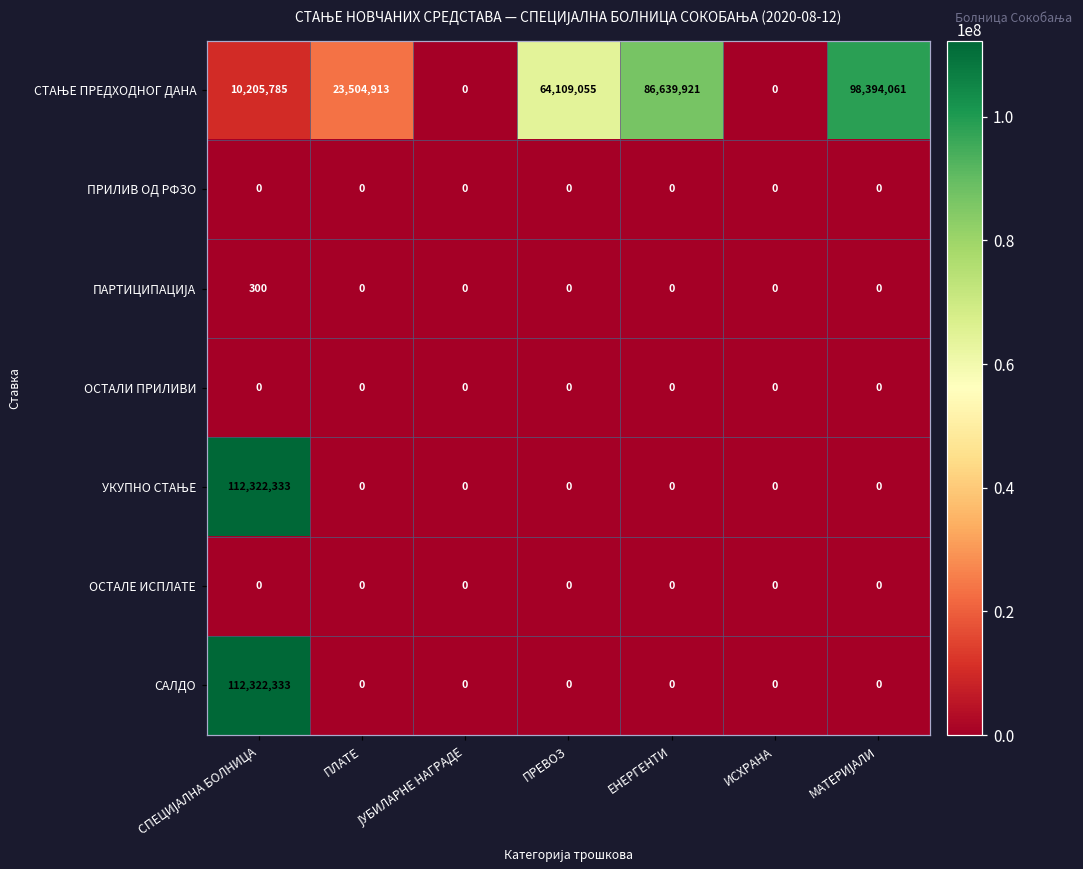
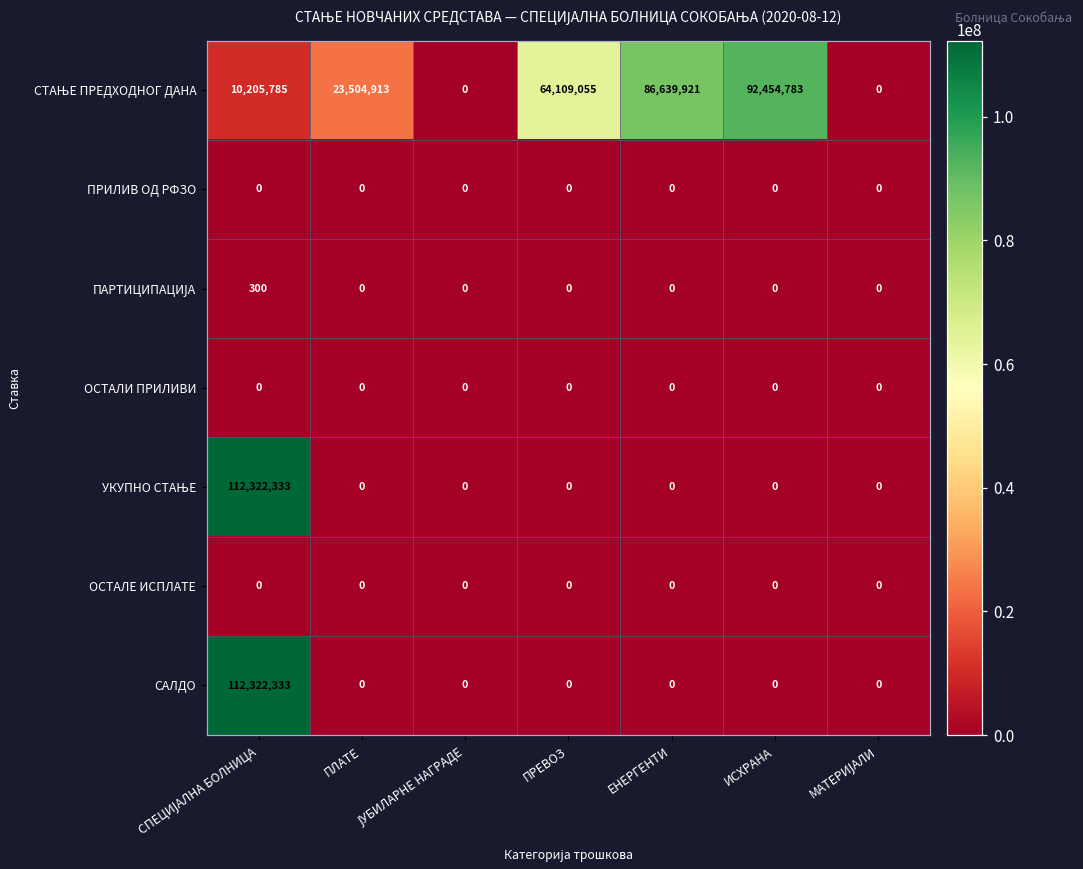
  {
    "СТАЊЕ ПРЕДХОДНОГ ДАНА": {
      "СПЕЦИЈАЛНА БОЛНИЦА": "10,205,785",
      "ПЛАТЕ": "23,504,913",
      "ЈУБИЛАРНЕ НАГРАДЕ": "0",
      "ПРЕВОЗ": "64,109,055",
      "ЕНЕРГЕНТИ": "86,639,921",
-     "ИСХРАНА": "0",
-     "МАТЕРИЈАЛИ": "98,394,061"
+     "ИСХРАНА": "92,454,783",
+     "МАТЕРИЈАЛИ": "0"
    },
    "ПРИЛИВ ОД РФЗО": {
      "СПЕЦИЈАЛНА БОЛНИЦА": "0",
      "ПЛАТЕ": "0",
      "ЈУБИЛАРНЕ НАГРАДЕ": "0",
      "ПРЕВОЗ": "0",
      "ЕНЕРГЕНТИ": "0",
      "ИСХРАНА": "0",
      "МАТЕРИЈАЛИ": "0"
    },
    "ПАРТИЦИПАЦИЈА": {
      "СПЕЦИЈАЛНА БОЛНИЦА": "300",
      "ПЛАТЕ": "0",
      "ЈУБИЛАРНЕ НАГРАДЕ": "0",
      "ПРЕВОЗ": "0",
      "ЕНЕРГЕНТИ": "0",
      "ИСХРАНА": "0",
      "МАТЕРИЈАЛИ": "0"
    },
    "ОСТАЛИ ПРИЛИВИ": {
      "СПЕЦИЈАЛНА БОЛНИЦА": "0",
      "ПЛАТЕ": "0",
      "ЈУБИЛАРНЕ НАГРАДЕ": "0",
      "ПРЕВОЗ": "0",
      "ЕНЕРГЕНТИ": "0",
      "ИСХРАНА": "0",
      "МАТЕРИЈАЛИ": "0"
    },
    "УКУПНО СТАЊЕ": {
      "СПЕЦИЈАЛНА БОЛНИЦА": "112,322,333",
      "ПЛАТЕ": "0",
      "ЈУБИЛАРНЕ НАГРАДЕ": "0",
      "ПРЕВОЗ": "0",
      "ЕНЕРГЕНТИ": "0",
      "ИСХРАНА": "0",
      "МАТЕРИЈАЛИ": "0"
    },
    "ОСТАЛЕ ИСПЛАТЕ": {
      "СПЕЦИЈАЛНА БОЛНИЦА": "0",
      "ПЛАТЕ": "0",
      "ЈУБИЛАРНЕ НАГРАДЕ": "0",
      "ПРЕВОЗ": "0",
      "ЕНЕРГЕНТИ": "0",
      "ИСХРАНА": "0",
      "МАТЕРИЈАЛИ": "0"
    },
    "САЛДО": {
      "СПЕЦИЈАЛНА БОЛНИЦА": "112,322,333",
      "ПЛАТЕ": "0",
      "ЈУБИЛАРНЕ НАГРАДЕ": "0",
      "ПРЕВОЗ": "0",
      "ЕНЕРГЕНТИ": "0",
      "ИСХРАНА": "0",
      "МАТЕРИЈАЛИ": "0"
    }
  }
